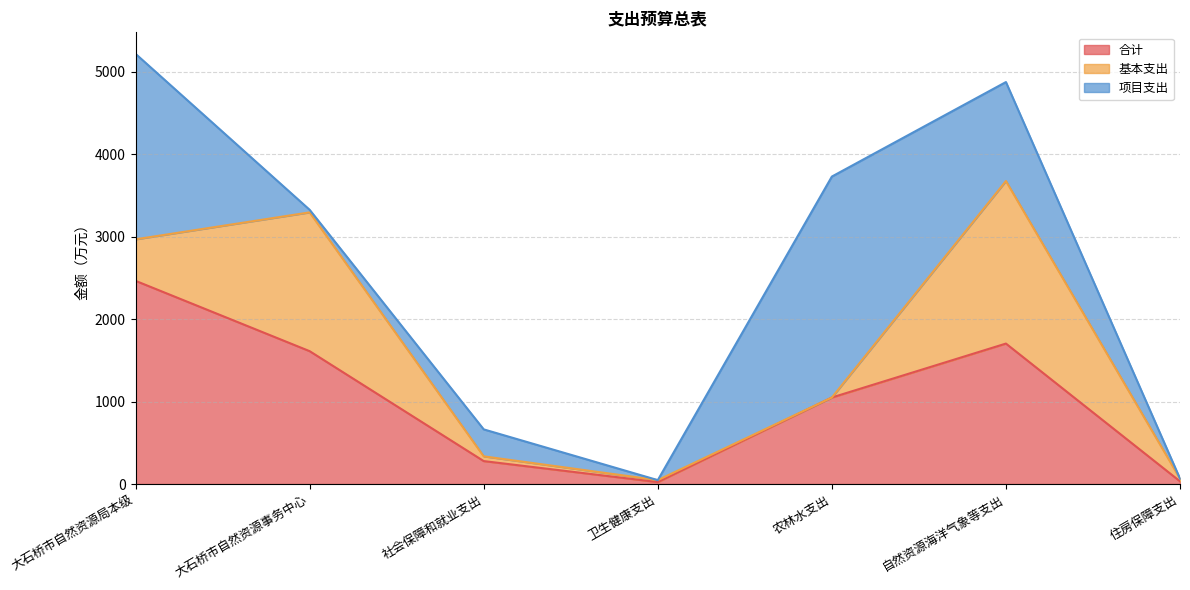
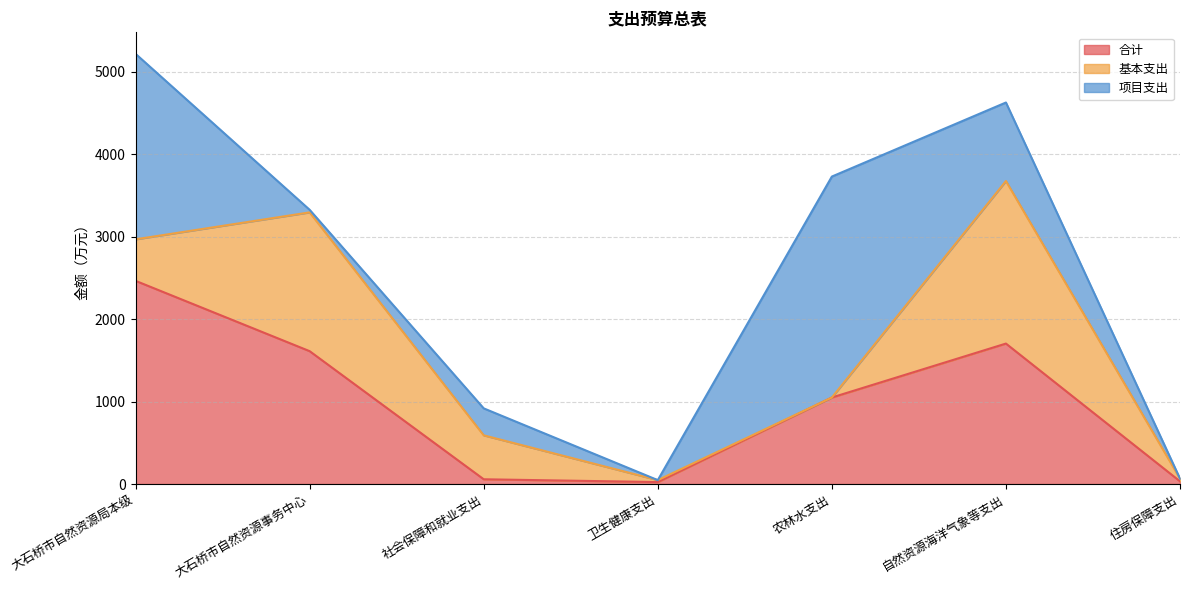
  {
    "合计": {
      "大石桥市自然资源局本级": 2500,
      "大石桥市自然资源事务中心": 1600,
-     "社会保障和就业支出": 300,
+     "社会保障和就业支出": 100,
      "自然资源海洋气象等支出": 1700,
      "住房保障支出": 0
    },
    "基本支出": {
      "大石桥市自然资源局本级": 500,
      "大石桥市自然资源事务中心": 1700,
-     "社会保障和就业支出": 100,
+     "社会保障和就业支出": 500,
      "自然资源海洋气象等支出": 2000
    },
    "项目支出": {
      "大石桥市自然资源局本级": 2200,
      "大石桥市自然资源事务中心": 0,
      "社会保障和就业支出": 300,
      "农林水支出": 2700,
-     "自然资源海洋气象等支出": 1200
+     "自然资源海洋气象等支出": 1000
    }
  }
